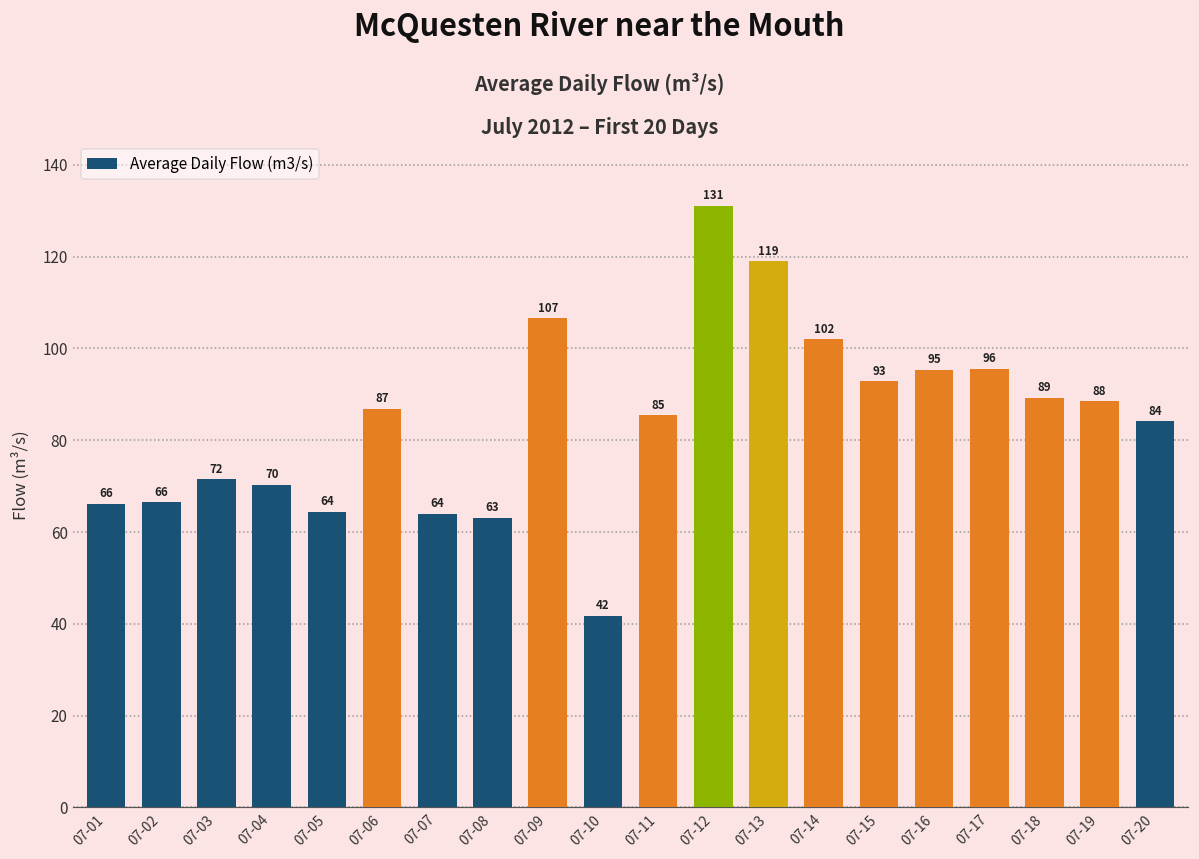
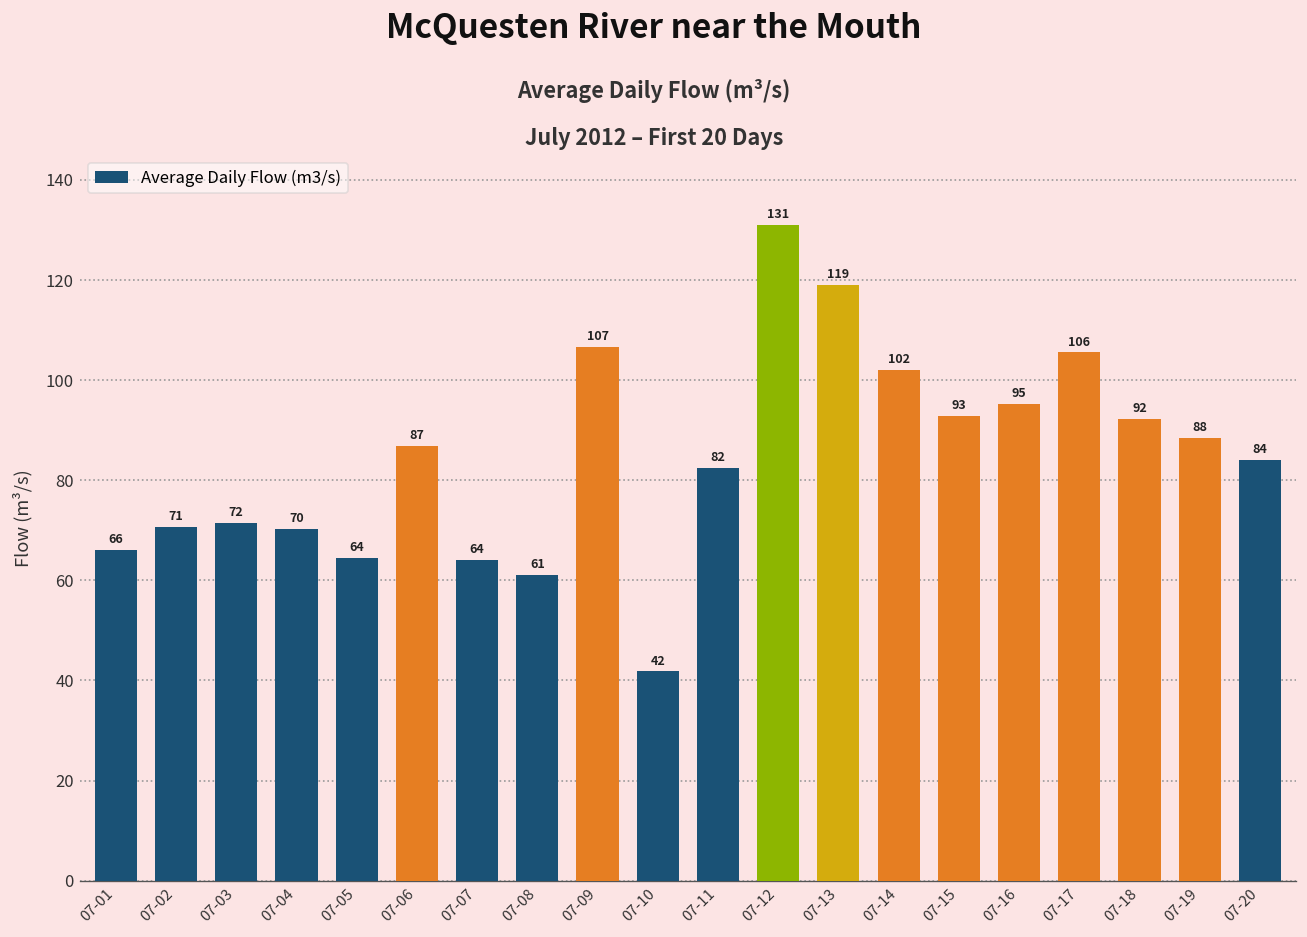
  {
    "07-01": 66,
-   "07-02": 66,
+   "07-02": 71,
    "07-03": 72,
    "07-04": 70,
    "07-05": 64,
    "07-06": 87,
    "07-07": 64,
-   "07-08": 63,
+   "07-08": 61,
    "07-09": 107,
    "07-10": 42,
-   "07-11": 85,
+   "07-11": 82,
    "07-12": 131,
    "07-13": 119,
    "07-14": 102,
    "07-15": 93,
    "07-16": 95,
-   "07-17": 96,
-   "07-18": 89,
+   "07-17": 106,
+   "07-18": 92,
    "07-19": 88,
    "07-20": 84
  }
